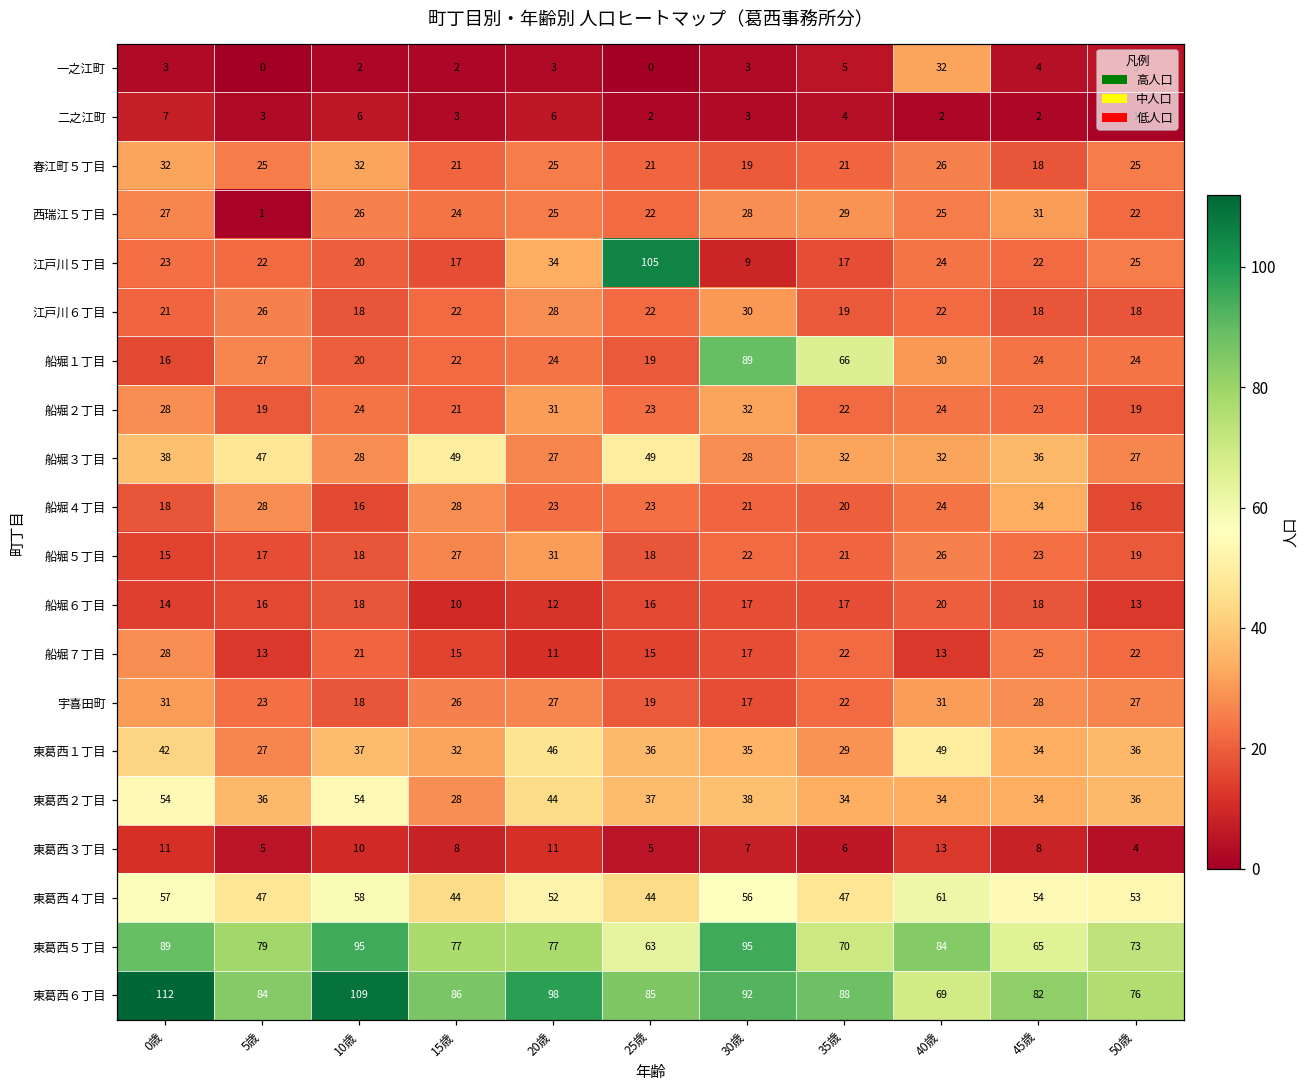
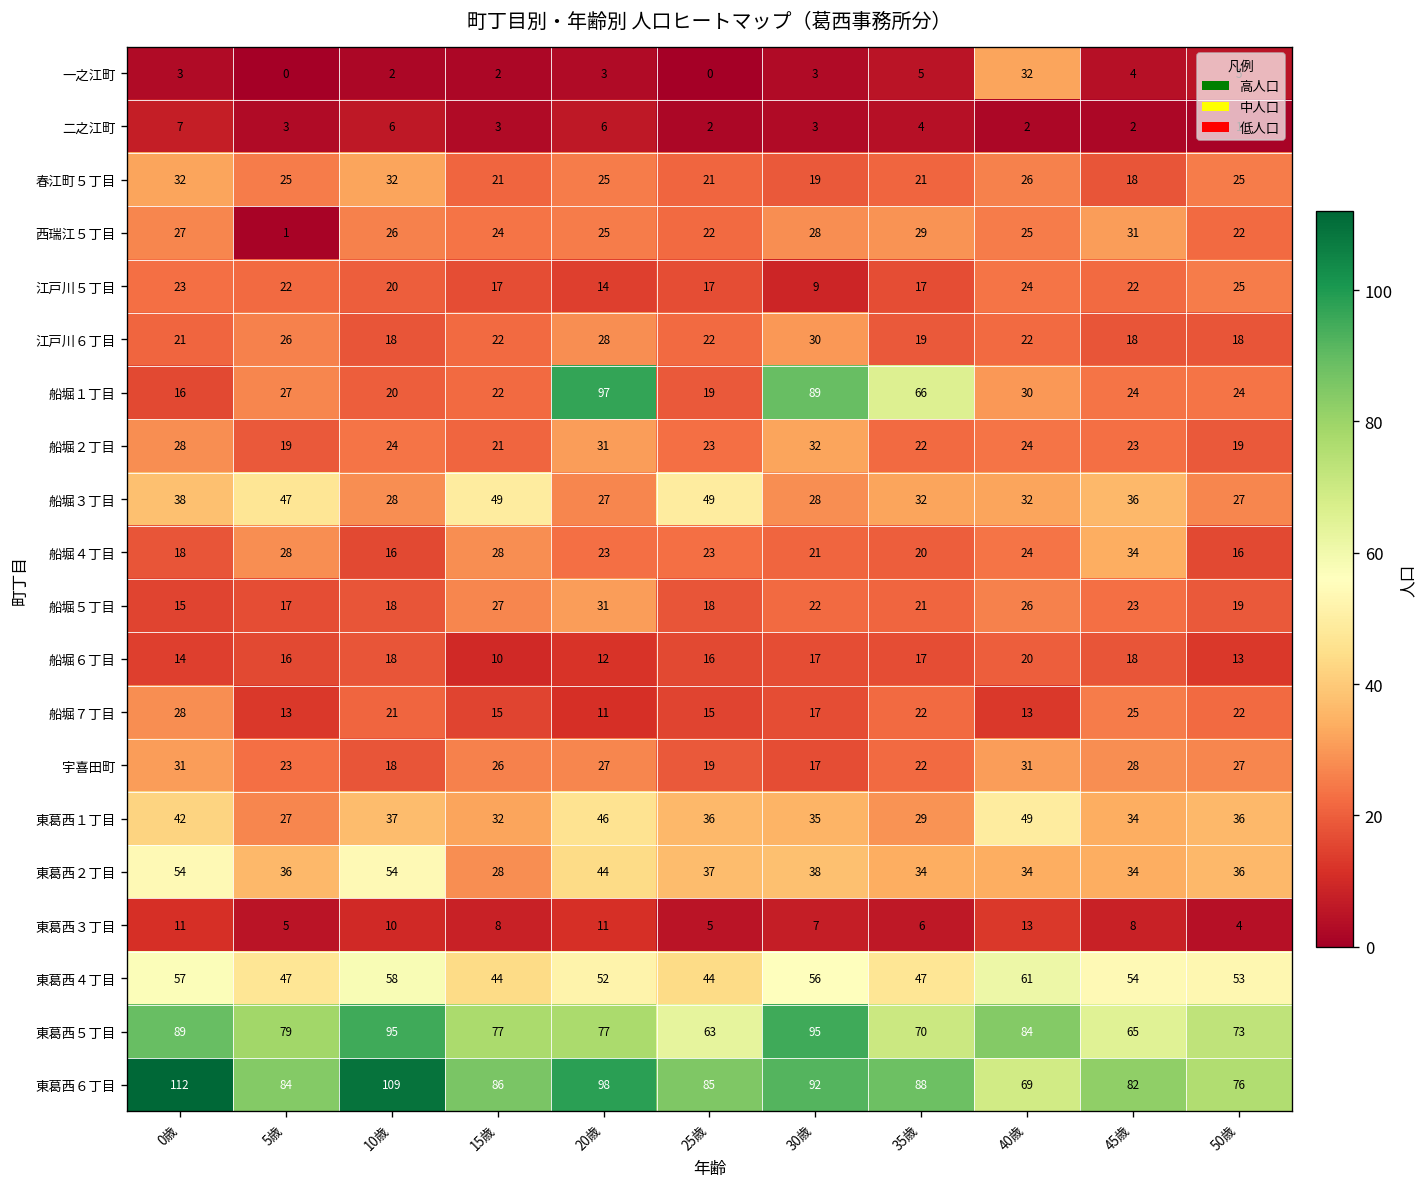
  {
    "江戸川５丁目": {
      "0歳": 23,
      "5歳": 22,
      "10歳": 20,
      "15歳": 17,
-     "20歳": 34,
-     "25歳": 105,
+     "20歳": 14,
+     "25歳": 17,
      "30歳": 9,
      "35歳": 17,
      "40歳": 24,
      "45歳": 22,
      "50歳": 25
    },
    "船堀１丁目": {
      "0歳": 16,
      "5歳": 27,
      "10歳": 20,
      "15歳": 22,
-     "20歳": 24,
+     "20歳": 97,
      "25歳": 19,
      "30歳": 89,
      "35歳": 66,
      "40歳": 30,
      "45歳": 24,
      "50歳": 24
    }
  }
